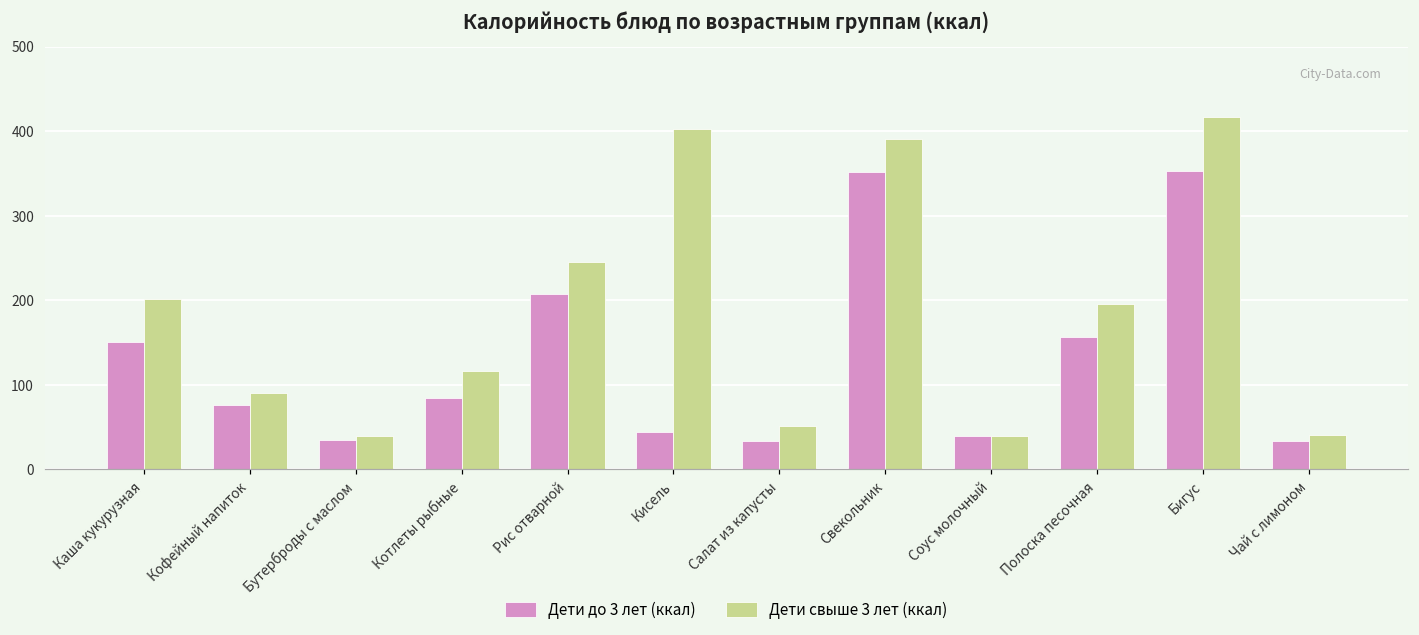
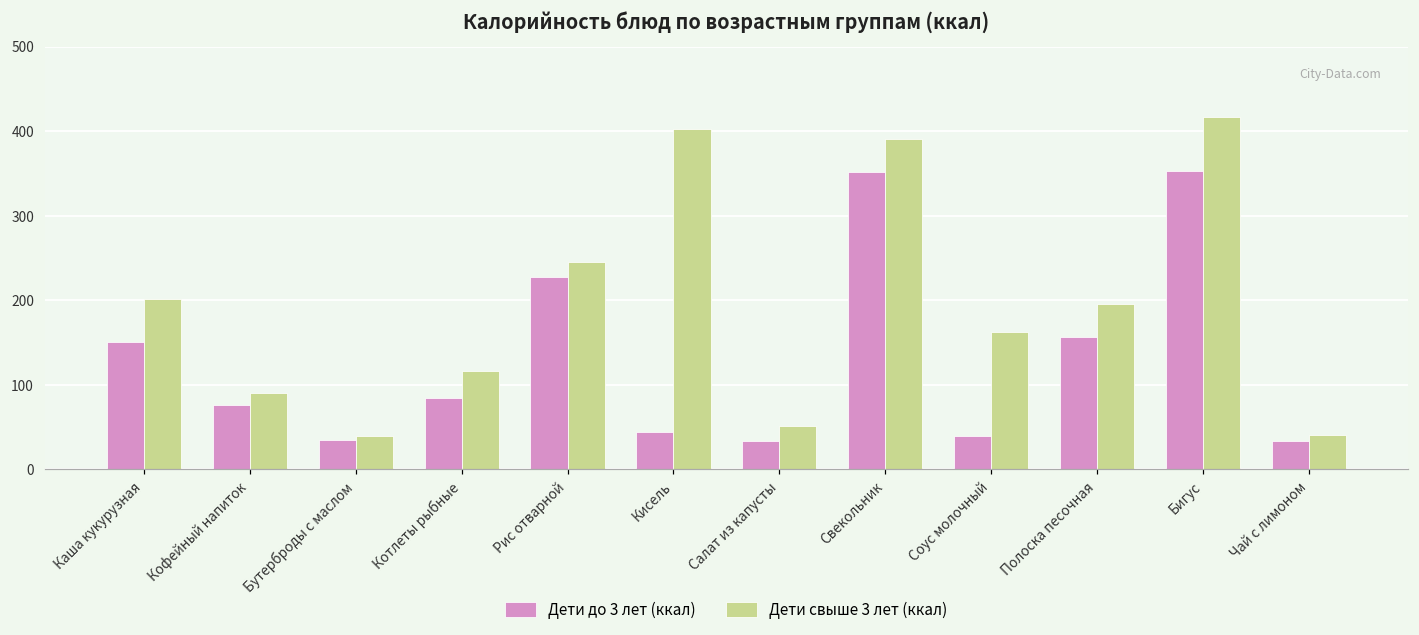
  {
    "Дети до 3 лет (ккал)": {
      "Каша кукурузная": 150,
      "Кофейный напиток": 80,
      "Бутерброды с маслом": 30,
      "Котлеты рыбные": 80,
-     "Рис отварной": 210,
+     "Рис отварной": 230,
      "Кисель": 40,
      "Салат из капусты": 30,
      "Свекольник": 350,
      "Соус молочный": 40,
      "Полоска песочная": 160,
      "Бигус": 350,
      "Чай с лимоном": 30
    },
    "Дети свыше 3 лет (ккал)": {
      "Каша кукурузная": 200,
      "Кофейный напиток": 90,
      "Бутерброды с маслом": 40,
      "Котлеты рыбные": 120,
      "Рис отварной": 250,
      "Кисель": 400,
      "Салат из капусты": 50,
      "Свекольник": 390,
-     "Соус молочный": 40,
+     "Соус молочный": 160,
      "Полоска песочная": 200,
      "Бигус": 420,
      "Чай с лимоном": 40
    }
  }
